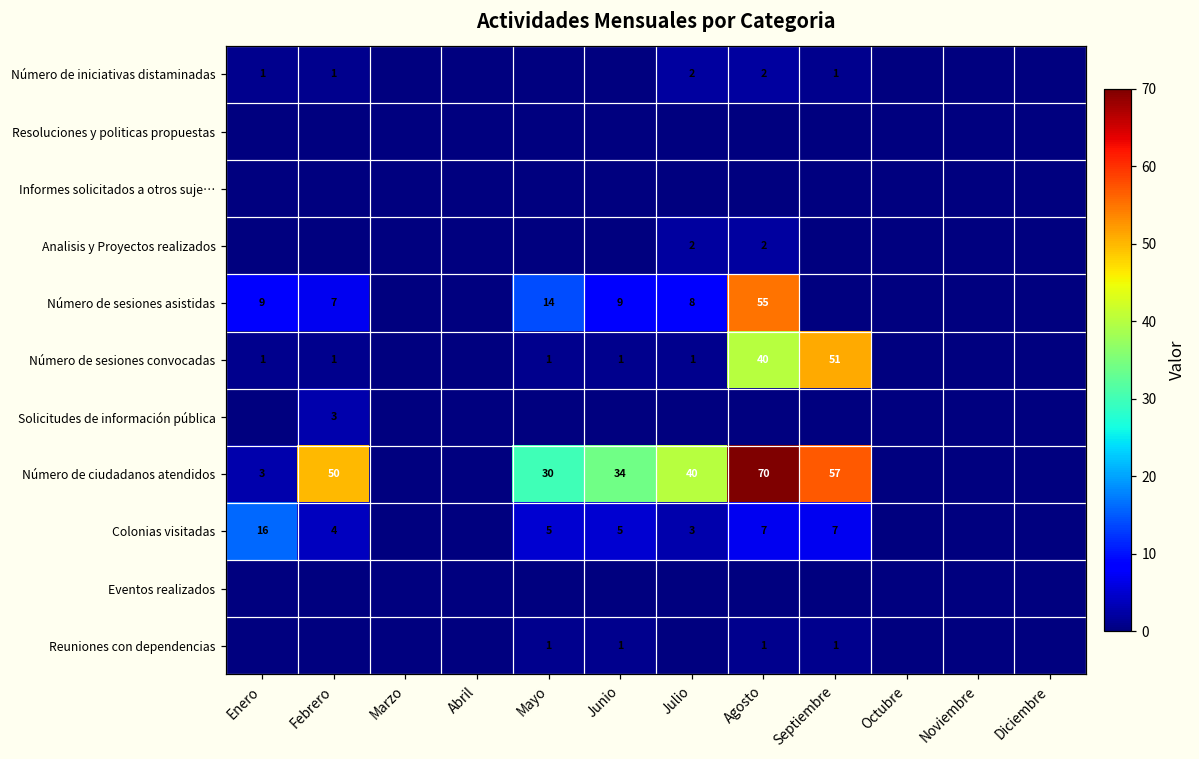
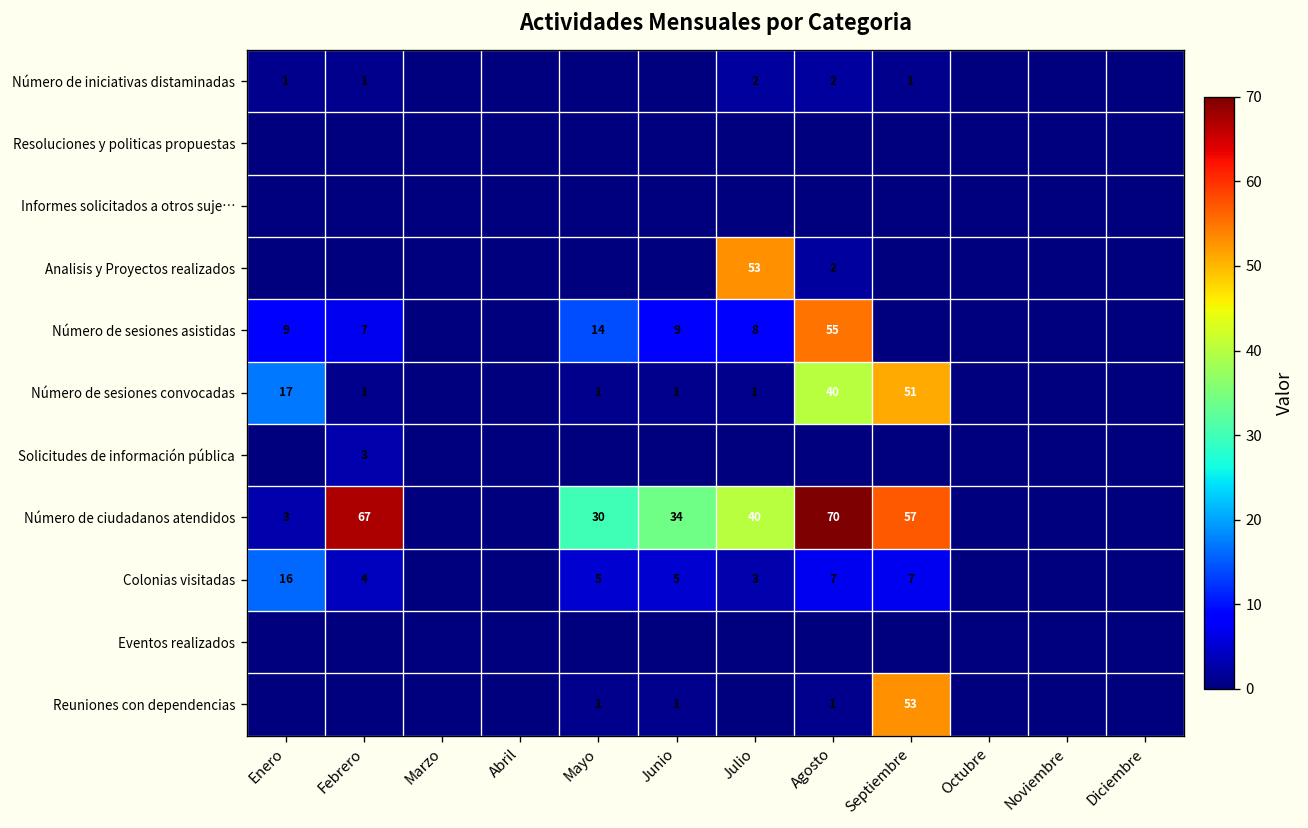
  {
    "Número de iniciativas distaminadas": {
      "Enero": 1,
      "Febrero": 1,
      "Julio": 2,
      "Agosto": 2,
      "Septiembre": 1
    },
    "Analisis y Proyectos realizados": {
-     "Julio": 2,
+     "Julio": 53,
      "Agosto": 2
    },
    "Número de sesiones asistidas": {
      "Enero": 9,
      "Febrero": 7,
      "Mayo": 14,
      "Junio": 9,
      "Julio": 8,
      "Agosto": 55
    },
    "Número de sesiones convocadas": {
-     "Enero": 1,
+     "Enero": 17,
      "Febrero": 1,
      "Mayo": 1,
      "Junio": 1,
      "Julio": 1,
      "Agosto": 40,
      "Septiembre": 51
    },
    "Solicitudes de información pública": {
      "Febrero": 3
    },
    "Número de ciudadanos atendidos": {
      "Enero": 3,
-     "Febrero": 50,
+     "Febrero": 67,
      "Mayo": 30,
      "Junio": 34,
      "Julio": 40,
      "Agosto": 70,
      "Septiembre": 57
    },
    "Colonias visitadas": {
      "Enero": 16,
      "Febrero": 4,
      "Mayo": 5,
      "Junio": 5,
      "Julio": 3,
      "Agosto": 7,
      "Septiembre": 7
    },
    "Reuniones con dependencias": {
      "Mayo": 1,
      "Junio": 1,
      "Agosto": 1,
-     "Septiembre": 1
+     "Septiembre": 53
    }
  }
